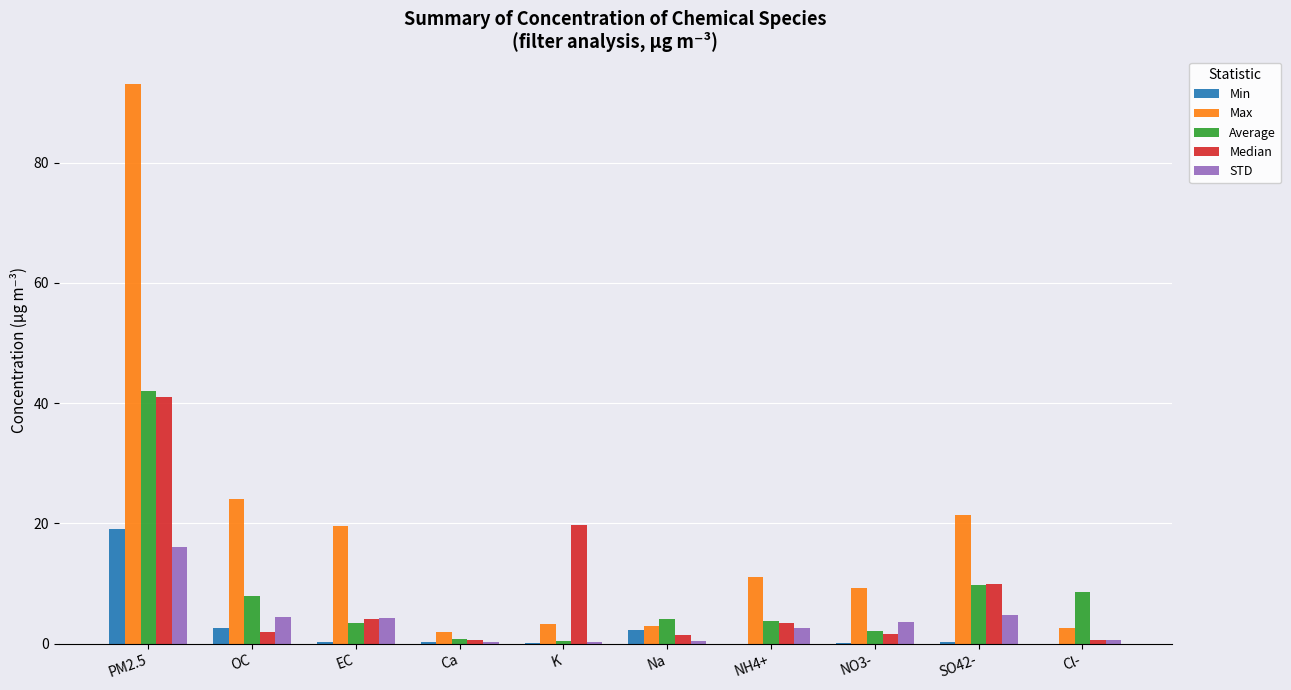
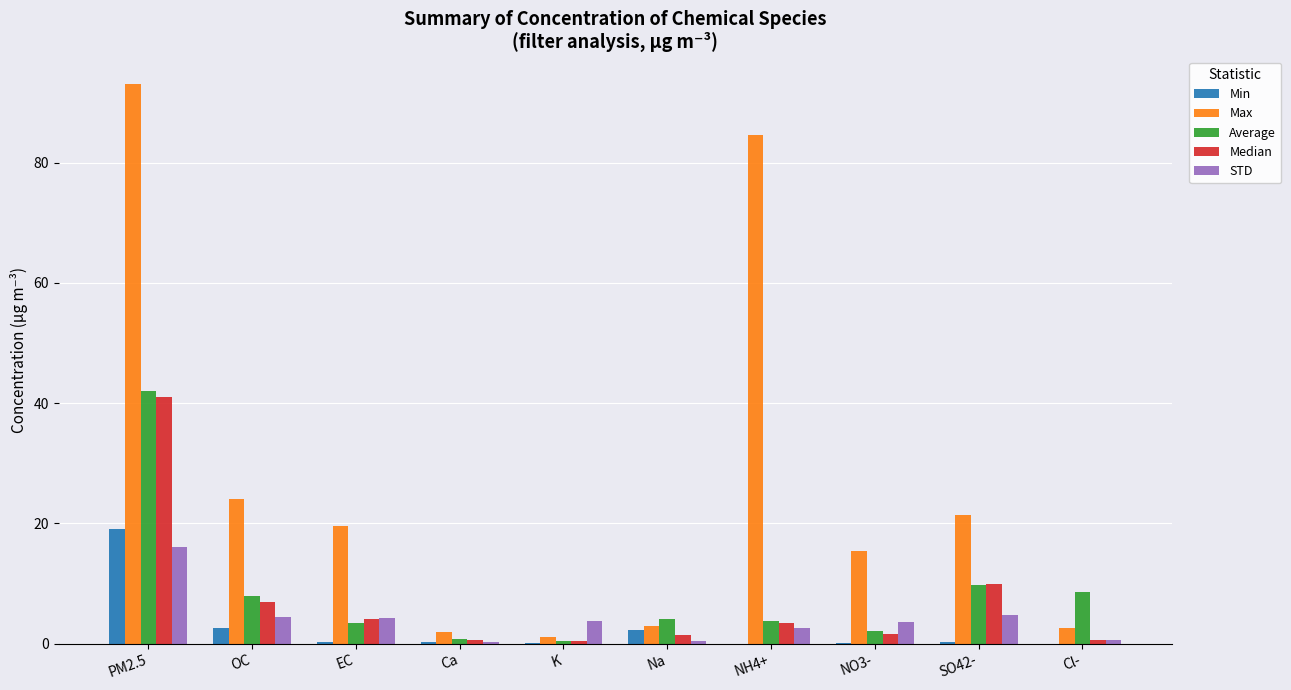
  {
    "Min": {
      "PM2.5": 19,
      "OC": 3,
      "Na": 2
    },
    "Max": {
      "PM2.5": 93,
      "OC": 24,
      "EC": 20,
      "Ca": 2,
-     "K": 3,
+     "K": 1,
      "Na": 3,
-     "NH4+": 11,
-     "NO3-": 9,
+     "NH4+": 85,
+     "NO3-": 15,
      "SO42-": 21,
      "Cl-": 3
    },
    "Average": {
      "PM2.5": 42,
      "OC": 8,
      "EC": 3,
      "Ca": 1,
      "Na": 4,
      "NH4+": 4,
      "NO3-": 2,
      "SO42-": 10,
      "Cl-": 9
    },
    "Median": {
      "PM2.5": 41,
-     "OC": 2,
+     "OC": 7,
      "EC": 4,
      "Ca": 1,
-     "K": 20,
+     "K": 0,
      "Na": 1,
      "NH4+": 3,
      "NO3-": 2,
      "SO42-": 10,
      "Cl-": 1
    },
    "STD": {
      "PM2.5": 16,
      "OC": 5,
      "EC": 4,
-     "K": 0,
+     "K": 4,
      "Na": 0,
      "NH4+": 3,
      "NO3-": 4,
      "SO42-": 5,
      "Cl-": 1
    }
  }
